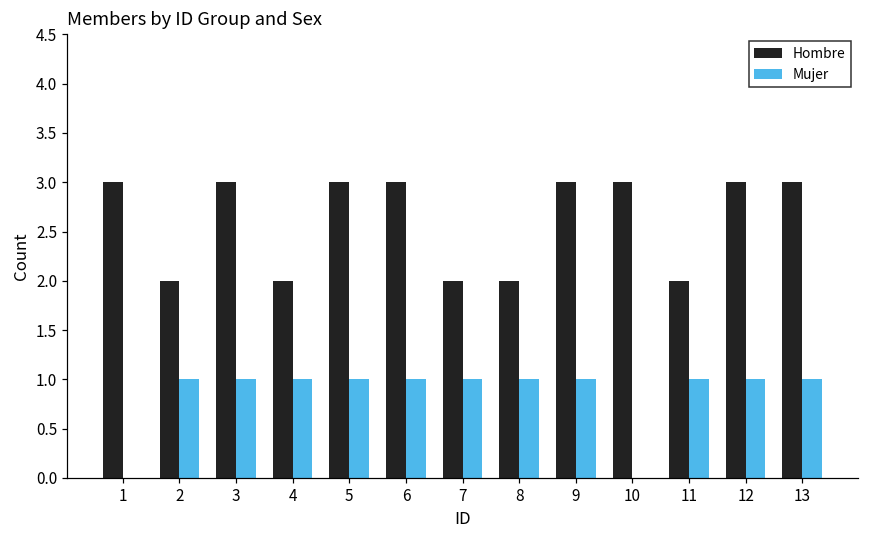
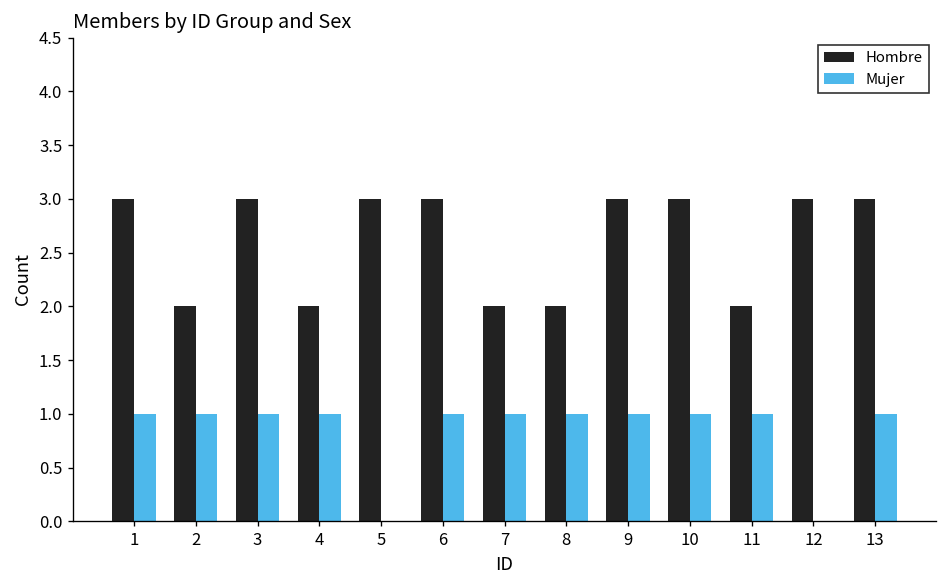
  {
    "Hombre": {
      "1": 3,
      "2": 2,
      "3": 3,
      "4": 2,
      "5": 3,
      "6": 3,
      "7": 2,
      "8": 2,
      "9": 3,
      "10": 3,
      "11": 2,
      "12": 3,
      "13": 3
    },
    "Mujer": {
-     "1": 0,
+     "1": 1,
      "2": 1,
      "3": 1,
      "4": 1,
-     "5": 1,
+     "5": 0,
      "6": 1,
      "7": 1,
      "8": 1,
      "9": 1,
-     "10": 0,
+     "10": 1,
      "11": 1,
-     "12": 1,
+     "12": 0,
      "13": 1
    }
  }
